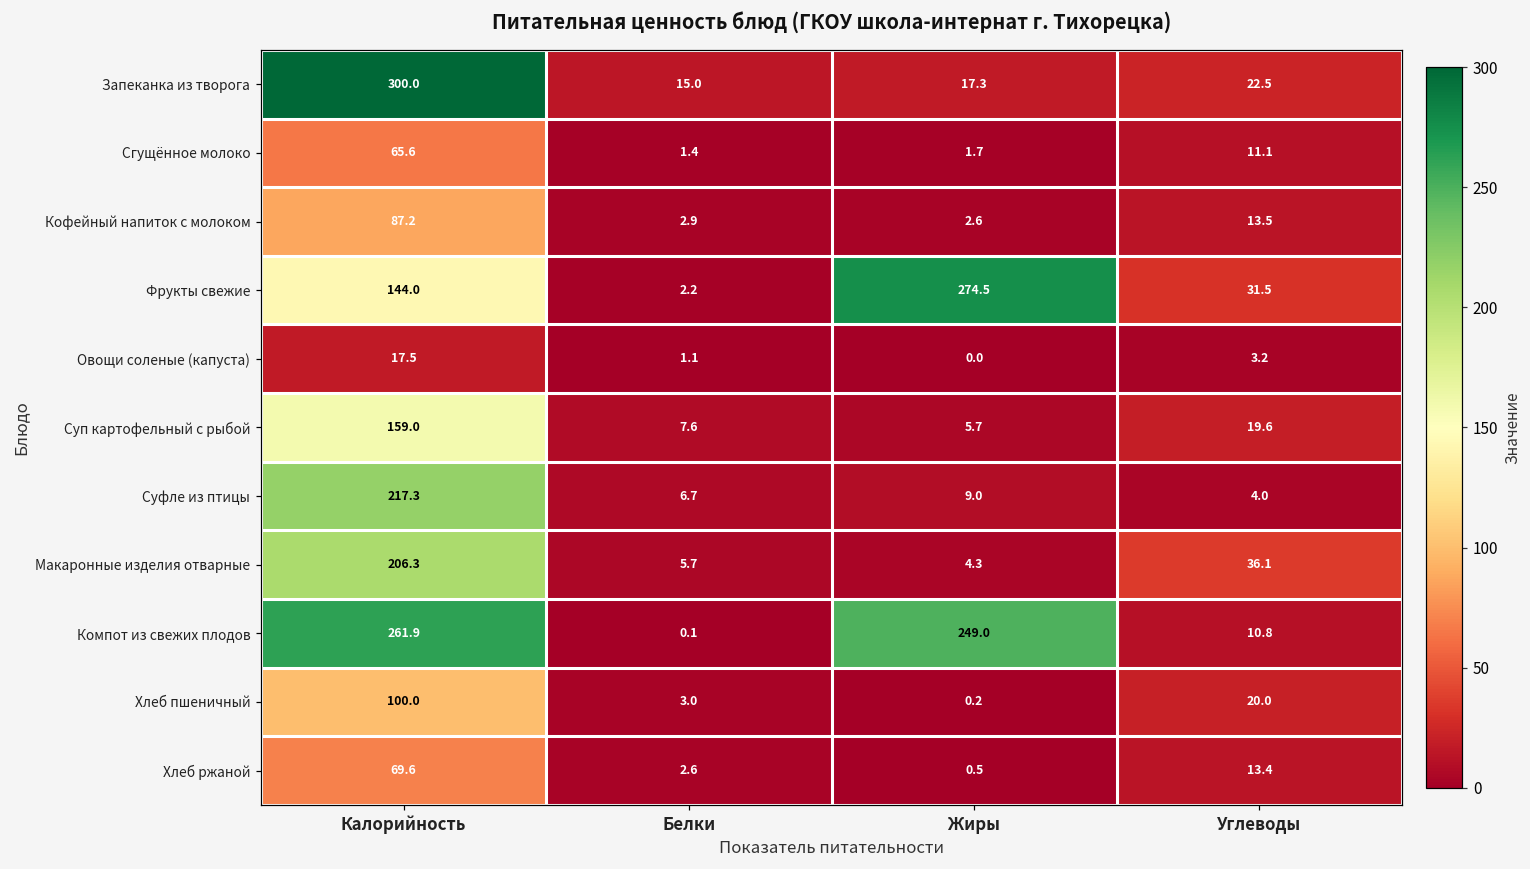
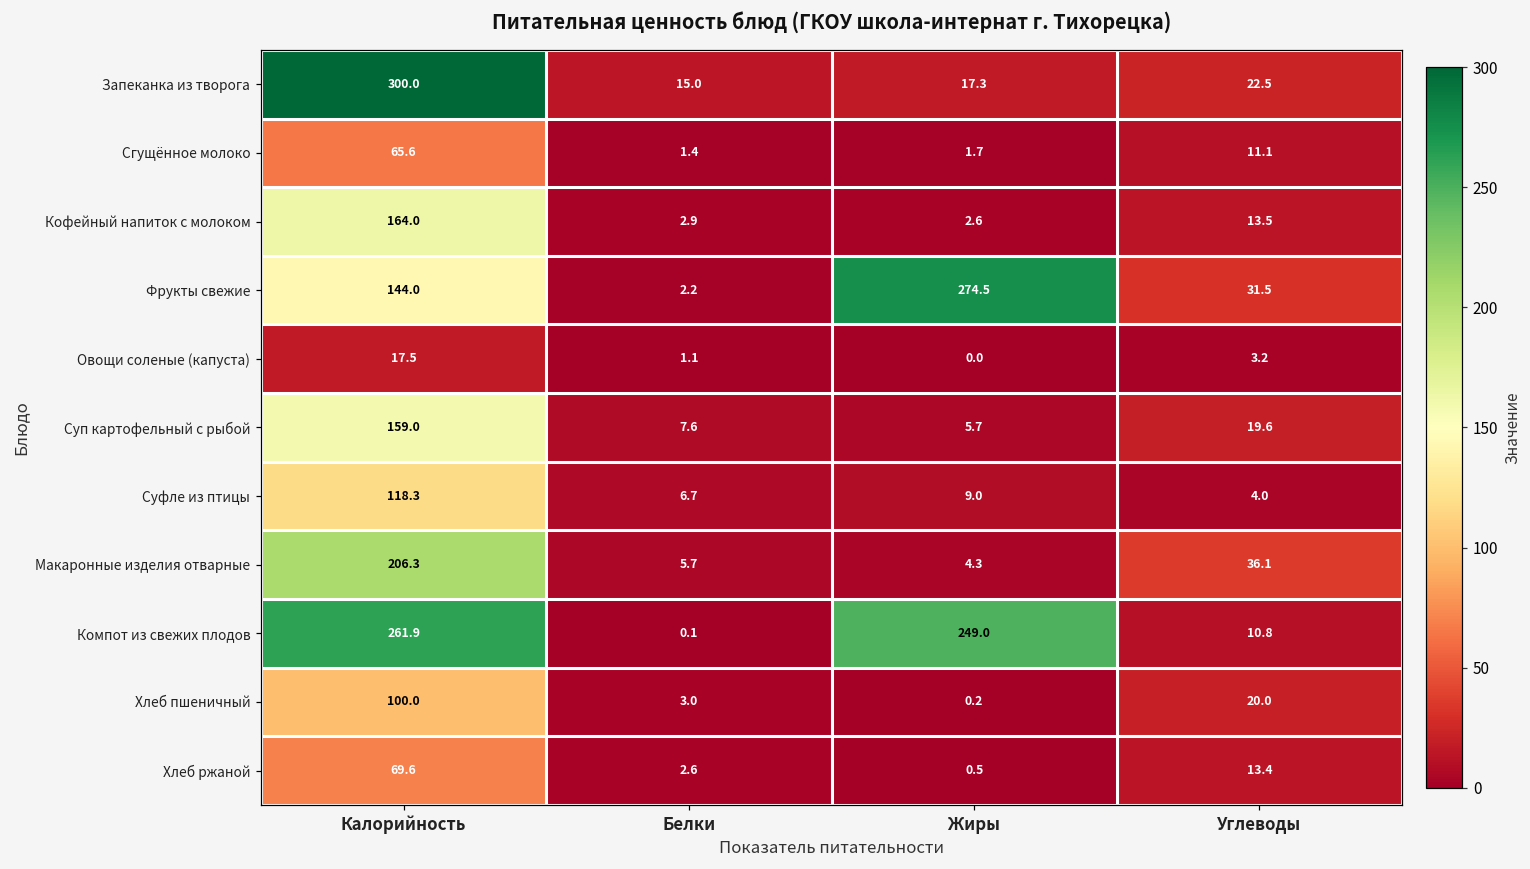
  {
    "Запеканка из творога": {
      "Калорийность": 300.0,
      "Белки": 15.0,
      "Жиры": 17.3,
      "Углеводы": 22.5
    },
    "Сгущённое молоко": {
      "Калорийность": 65.6,
      "Белки": 1.4,
      "Жиры": 1.7,
      "Углеводы": 11.1
    },
    "Кофейный напиток с молоком": {
-     "Калорийность": 87.2,
+     "Калорийность": 164.0,
      "Белки": 2.9,
      "Жиры": 2.6,
      "Углеводы": 13.5
    },
    "Фрукты свежие": {
      "Калорийность": 144.0,
      "Белки": 2.2,
      "Жиры": 274.5,
      "Углеводы": 31.5
    },
    "Овощи соленые (капуста)": {
      "Калорийность": 17.5,
      "Белки": 1.1,
      "Жиры": 0.0,
      "Углеводы": 3.2
    },
    "Суп картофельный с рыбой": {
      "Калорийность": 159.0,
      "Белки": 7.6,
      "Жиры": 5.7,
      "Углеводы": 19.6
    },
    "Суфле из птицы": {
-     "Калорийность": 217.3,
+     "Калорийность": 118.3,
      "Белки": 6.7,
      "Жиры": 9.0,
      "Углеводы": 4.0
    },
    "Макаронные изделия отварные": {
      "Калорийность": 206.3,
      "Белки": 5.7,
      "Жиры": 4.3,
      "Углеводы": 36.1
    },
    "Компот из свежих плодов": {
      "Калорийность": 261.9,
      "Белки": 0.1,
      "Жиры": 249.0,
      "Углеводы": 10.8
    },
    "Хлеб пшеничный": {
      "Калорийность": 100.0,
      "Белки": 3.0,
      "Жиры": 0.2,
      "Углеводы": 20.0
    },
    "Хлеб ржаной": {
      "Калорийность": 69.6,
      "Белки": 2.6,
      "Жиры": 0.5,
      "Углеводы": 13.4
    }
  }
